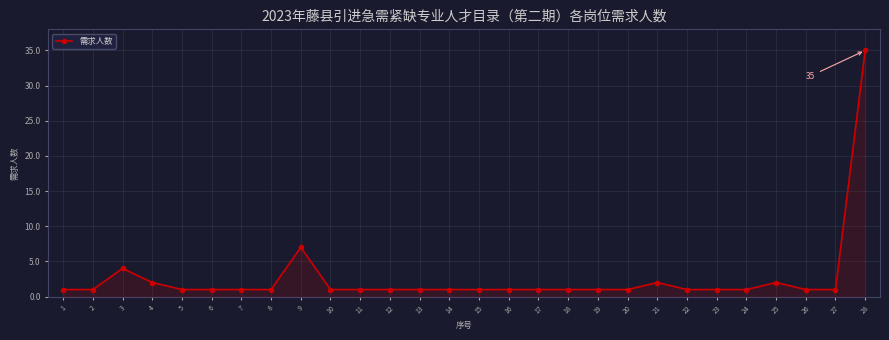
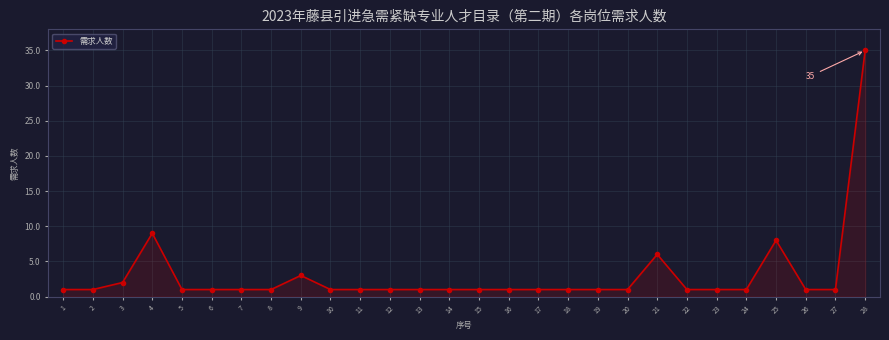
  {
    "1": 1,
    "2": 1,
-   "3": 4,
-   "4": 2,
+   "3": 2,
+   "4": 9,
    "5": 1,
    "6": 1,
    "7": 1,
    "8": 1,
-   "9": 7,
+   "9": 3,
    "10": 1,
    "11": 1,
    "12": 1,
    "13": 1,
    "14": 1,
    "15": 1,
    "16": 1,
    "17": 1,
    "18": 1,
    "19": 1,
    "20": 1,
-   "21": 2,
+   "21": 6,
    "22": 1,
    "23": 1,
    "24": 1,
-   "25": 2,
+   "25": 8,
    "26": 1,
    "27": 1
  }
